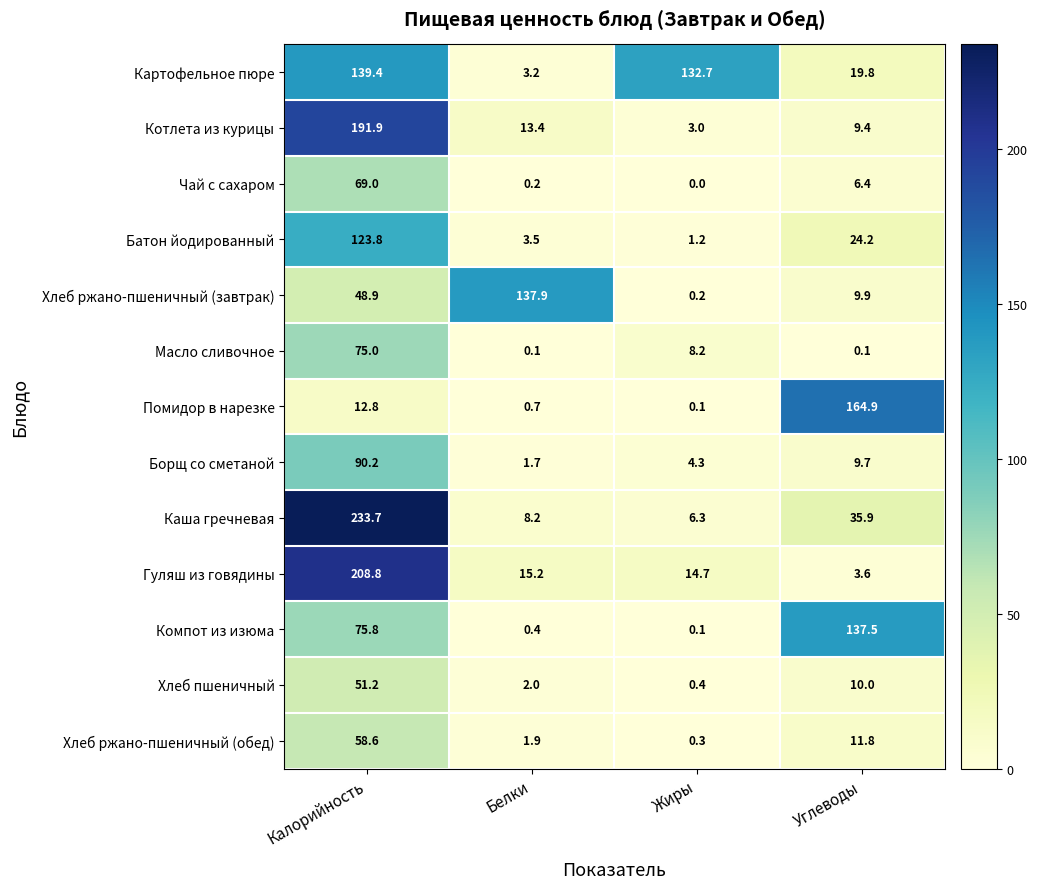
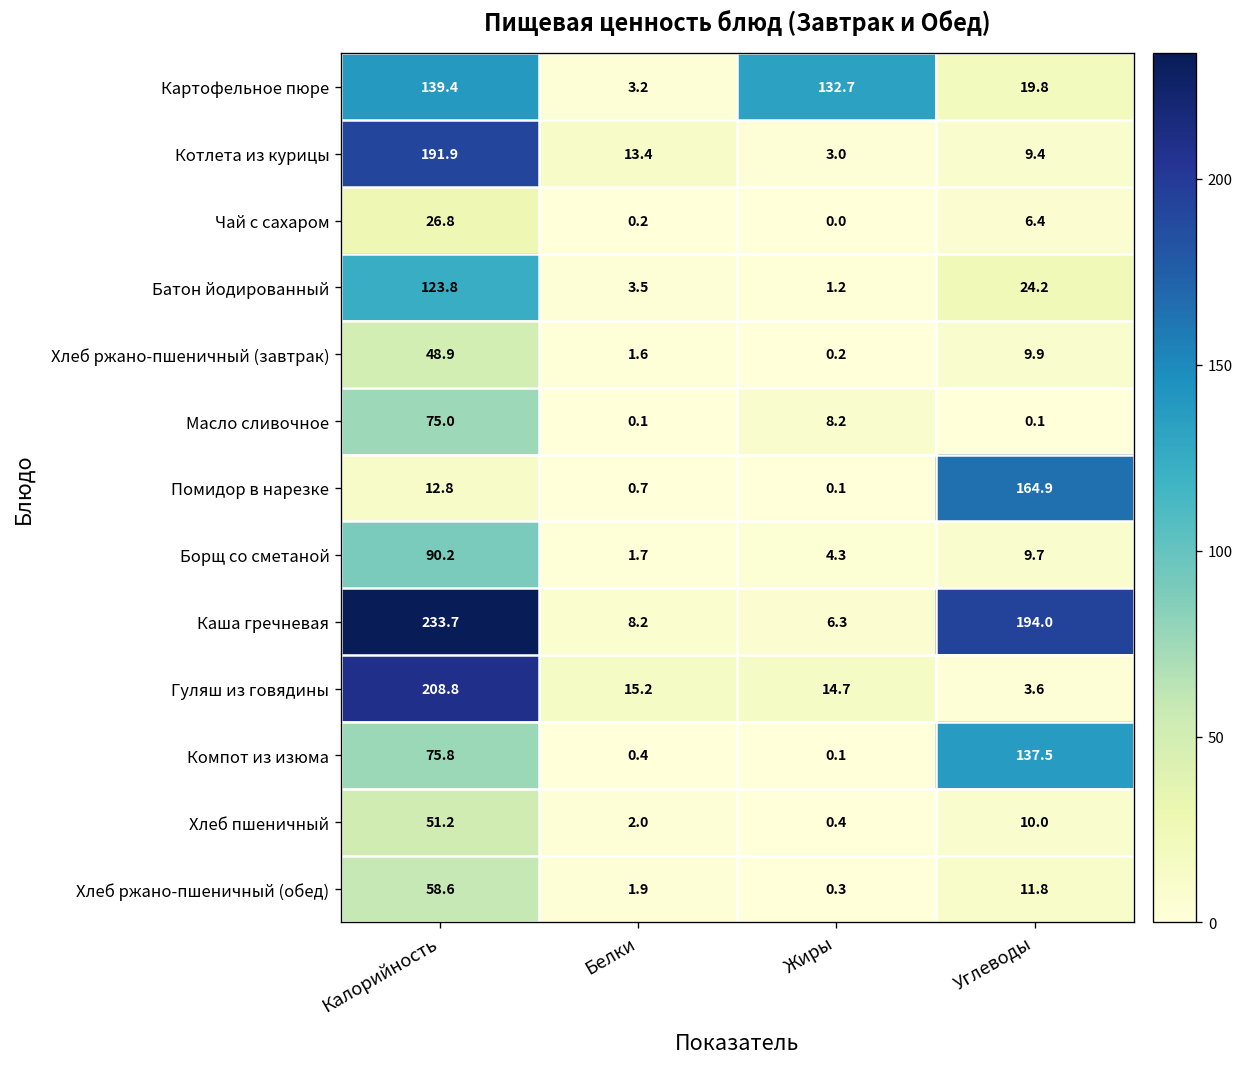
  {
    "Картофельное пюре": {
      "Калорийность": 139.4,
      "Белки": 3.2,
      "Жиры": 132.7,
      "Углеводы": 19.8
    },
    "Котлета из курицы": {
      "Калорийность": 191.9,
      "Белки": 13.4,
      "Жиры": 3.0,
      "Углеводы": 9.4
    },
    "Чай с сахаром": {
-     "Калорийность": 69.0,
+     "Калорийность": 26.8,
      "Белки": 0.2,
      "Жиры": 0.0,
      "Углеводы": 6.4
    },
    "Батон йодированный": {
      "Калорийность": 123.8,
      "Белки": 3.5,
      "Жиры": 1.2,
      "Углеводы": 24.2
    },
    "Хлеб ржано-пшеничный (завтрак)": {
      "Калорийность": 48.9,
-     "Белки": 137.9,
+     "Белки": 1.6,
      "Жиры": 0.2,
      "Углеводы": 9.9
    },
    "Масло сливочное": {
      "Калорийность": 75.0,
      "Белки": 0.1,
      "Жиры": 8.2,
      "Углеводы": 0.1
    },
    "Помидор в нарезке": {
      "Калорийность": 12.8,
      "Белки": 0.7,
      "Жиры": 0.1,
      "Углеводы": 164.9
    },
    "Борщ со сметаной": {
      "Калорийность": 90.2,
      "Белки": 1.7,
      "Жиры": 4.3,
      "Углеводы": 9.7
    },
    "Каша гречневая": {
      "Калорийность": 233.7,
      "Белки": 8.2,
      "Жиры": 6.3,
-     "Углеводы": 35.9
+     "Углеводы": 194.0
    },
    "Гуляш из говядины": {
      "Калорийность": 208.8,
      "Белки": 15.2,
      "Жиры": 14.7,
      "Углеводы": 3.6
    },
    "Компот из изюма": {
      "Калорийность": 75.8,
      "Белки": 0.4,
      "Жиры": 0.1,
      "Углеводы": 137.5
    },
    "Хлеб пшеничный": {
      "Калорийность": 51.2,
      "Белки": 2.0,
      "Жиры": 0.4,
      "Углеводы": 10.0
    },
    "Хлеб ржано-пшеничный (обед)": {
      "Калорийность": 58.6,
      "Белки": 1.9,
      "Жиры": 0.3,
      "Углеводы": 11.8
    }
  }
